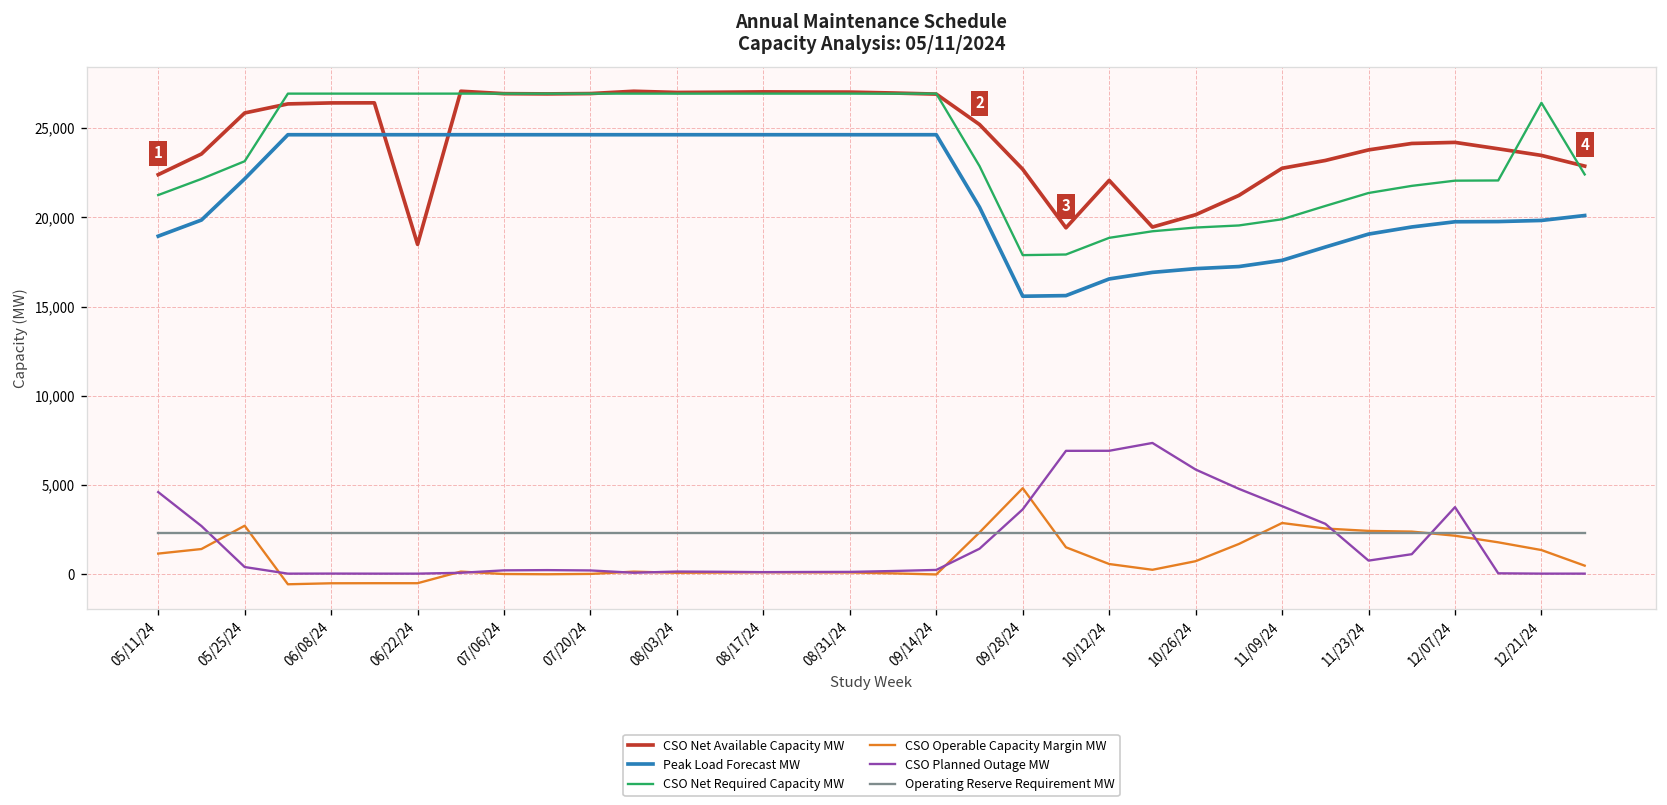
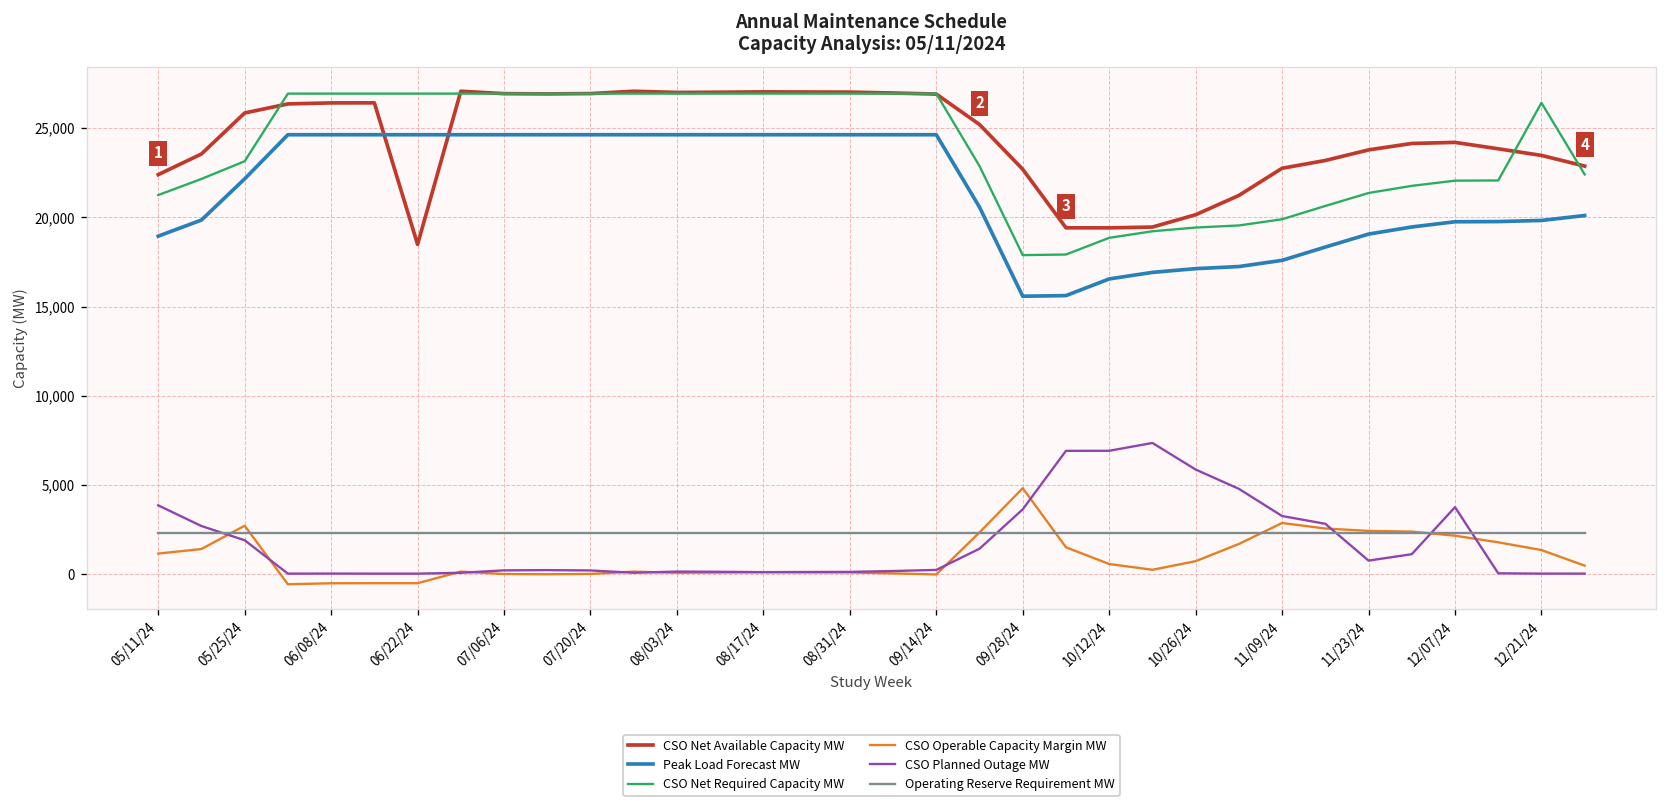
  {
    "CSO Net Available Capacity MW": {
      "05/25/24": "25,900",
      "06/08/24": "26,400",
      "06/22/24": "18,500",
      "09/28/24": "22,700",
-     "10/12/24": "22,100",
+     "10/12/24": "19,400",
      "10/26/24": "20,100",
      "11/09/24": "22,800",
      "11/23/24": "23,800",
      "12/07/24": "24,200",
      "12/21/24": "23,500"
    },
    "Peak Load Forecast MW": {
      "05/11/24": "18,900",
      "05/25/24": "22,200",
      "06/08/24": "24,600",
      "06/22/24": "24,600",
      "07/06/24": "24,600",
      "07/20/24": "24,600",
      "08/03/24": "24,600",
      "08/17/24": "24,600",
      "08/31/24": "24,600",
      "09/14/24": "24,600",
      "09/28/24": "15,600",
      "10/12/24": "16,500",
      "10/26/24": "17,100",
      "11/09/24": "17,600",
      "11/23/24": "19,100",
      "12/07/24": "19,800",
      "12/21/24": "19,800"
    },
    "CSO Net Required Capacity MW": {
      "05/11/24": "21,300",
      "05/25/24": "23,100",
      "06/08/24": "26,900",
      "06/22/24": "26,900",
      "09/28/24": "17,900",
      "10/12/24": "18,900",
      "10/26/24": "19,400",
      "11/09/24": "19,900",
      "11/23/24": "21,400",
      "12/07/24": "22,100",
      "12/21/24": "26,400"
    },
    "CSO Operable Capacity Margin MW": {
      "05/11/24": "1,100",
      "05/25/24": "2,700",
      "06/08/24": "-500",
      "06/22/24": "-500",
      "07/06/24": "0",
      "07/20/24": "0",
      "09/14/24": "0",
      "09/28/24": "4,800",
      "10/12/24": "600",
      "10/26/24": "700",
      "11/09/24": "2,900",
      "12/21/24": "1,300"
    },
    "CSO Planned Outage MW": {
-     "05/11/24": "4,600",
-     "05/25/24": "400",
+     "05/11/24": "3,800",
+     "05/25/24": "1,900",
      "06/08/24": "0",
      "06/22/24": "0",
      "07/06/24": "200",
      "07/20/24": "200",
      "09/14/24": "200",
      "09/28/24": "3,600",
      "10/12/24": "6,900",
      "10/26/24": "5,900",
-     "11/09/24": "3,800",
+     "11/09/24": "3,300",
      "11/23/24": "800",
      "12/07/24": "3,700",
      "12/21/24": "0"
    },
    "Operating Reserve Requirement MW": {
      "05/11/24": "2,300",
      "05/25/24": "2,300",
      "06/08/24": "2,300",
      "06/22/24": "2,300",
      "07/06/24": "2,300",
      "07/20/24": "2,300",
      "08/03/24": "2,300",
      "08/17/24": "2,300",
      "08/31/24": "2,300",
      "09/14/24": "2,300",
      "09/28/24": "2,300",
      "10/12/24": "2,300",
      "10/26/24": "2,300",
      "11/09/24": "2,300",
      "12/21/24": "2,300"
    }
  }
